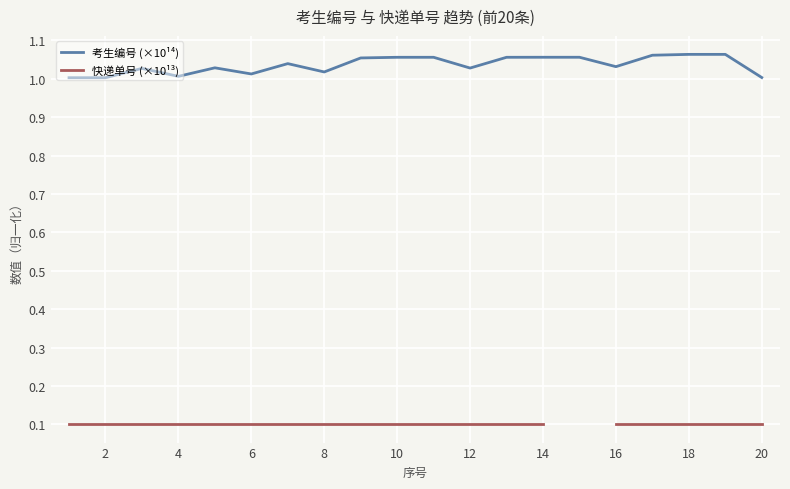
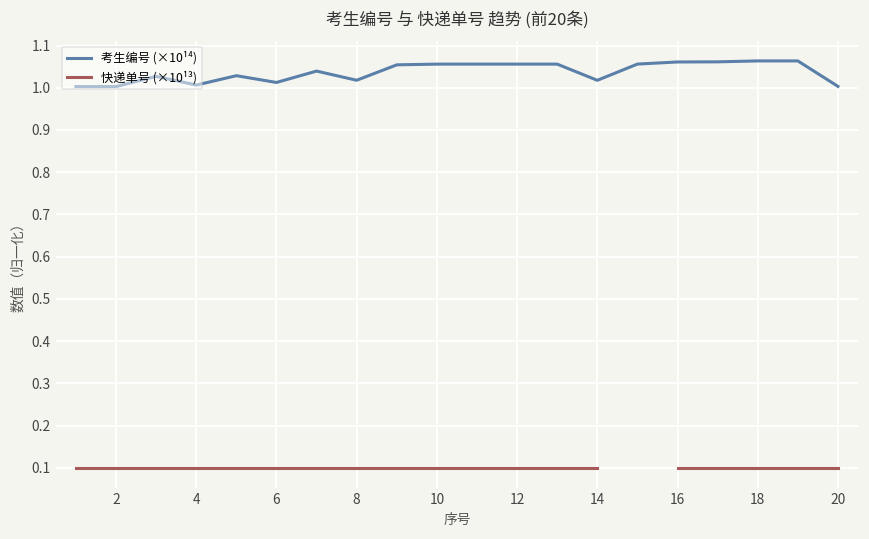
  {
    "考生编号 (×10¹⁴)": {
      "6": 1.01,
      "8": 1.02,
      "10": 1.06,
-     "12": 1.03,
-     "14": 1.06,
-     "16": 1.03,
+     "12": 1.06,
+     "14": 1.02,
+     "16": 1.06,
      "18": 1.06,
      "20": 1.00
    },
    "快递单号 (×10¹³)": {
      "2": 0.10,
      "4": 0.10,
      "6": 0.10,
      "8": 0.10,
      "10": 0.10,
      "12": 0.10,
      "14": 0.10,
      "16": 0.10,
      "18": 0.10,
      "20": 0.10
    }
  }
